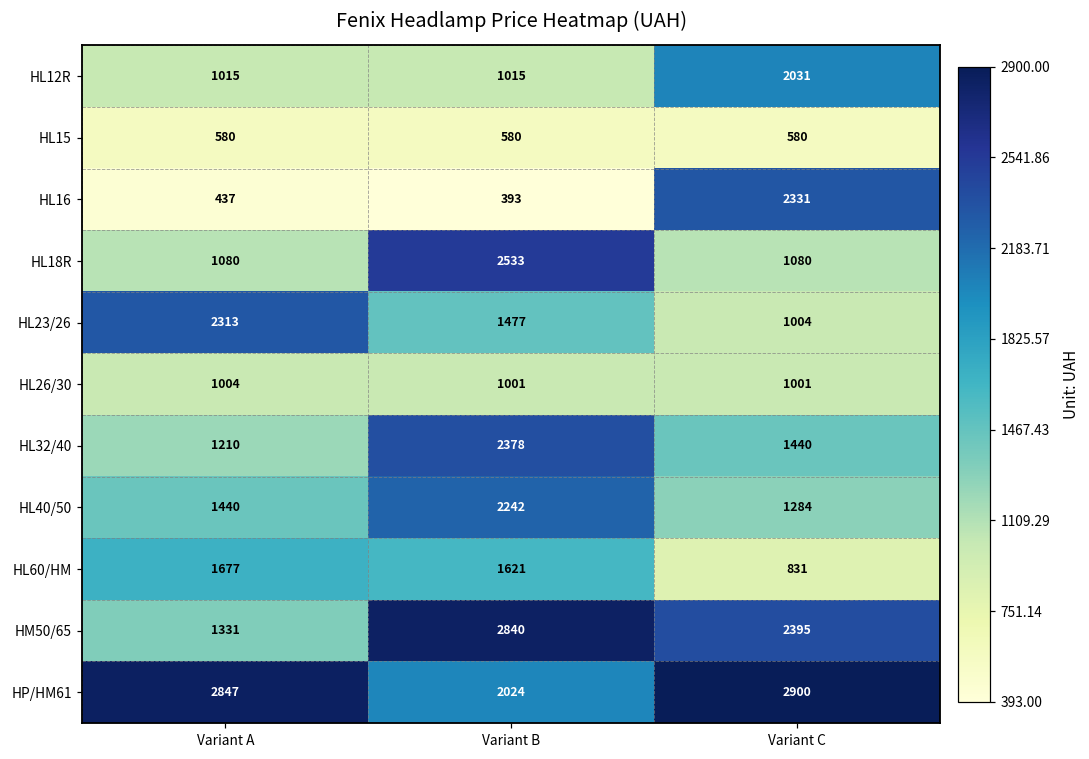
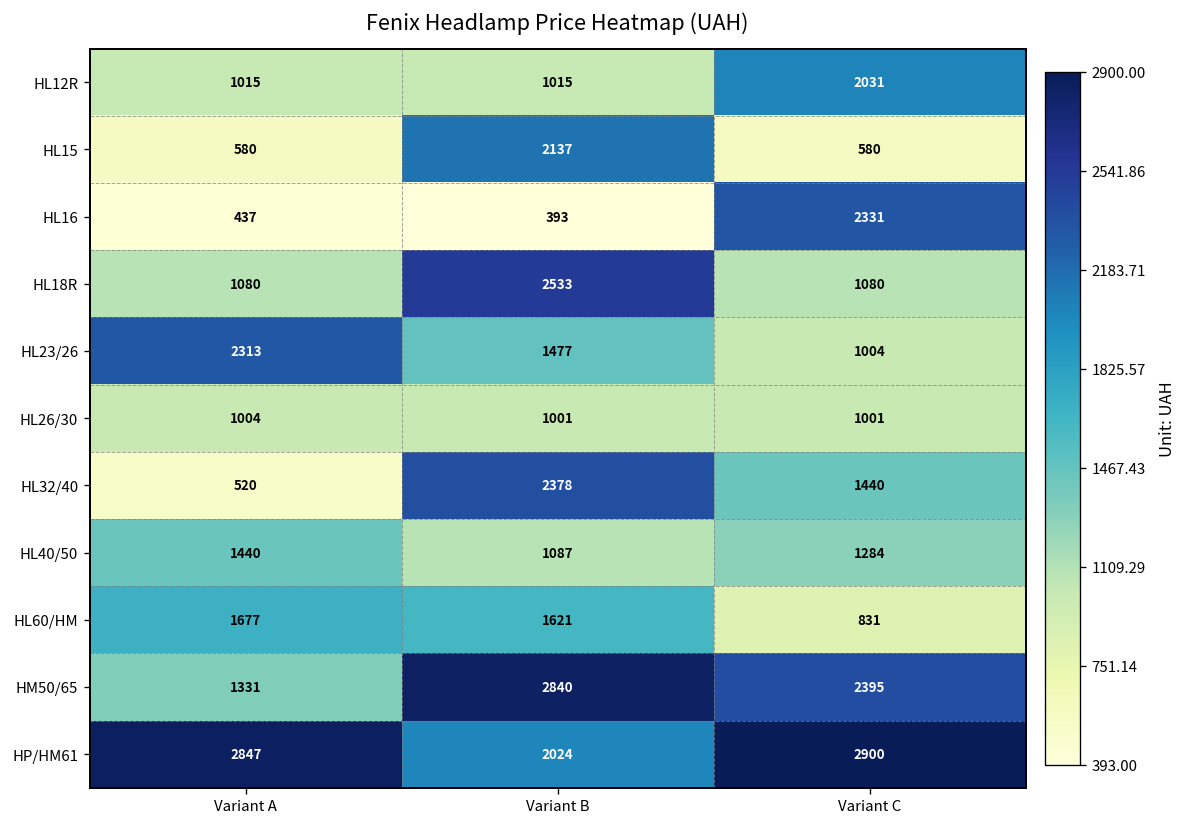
  {
    "HL12R": {
      "Variant A": 1015,
      "Variant B": 1015,
      "Variant C": 2031
    },
    "HL15": {
      "Variant A": 580,
-     "Variant B": 580,
+     "Variant B": 2137,
      "Variant C": 580
    },
    "HL16": {
      "Variant A": 437,
      "Variant B": 393,
      "Variant C": 2331
    },
    "HL18R": {
      "Variant A": 1080,
      "Variant B": 2533,
      "Variant C": 1080
    },
    "HL23/26": {
      "Variant A": 2313,
      "Variant B": 1477,
      "Variant C": 1004
    },
    "HL26/30": {
      "Variant A": 1004,
      "Variant B": 1001,
      "Variant C": 1001
    },
    "HL32/40": {
-     "Variant A": 1210,
+     "Variant A": 520,
      "Variant B": 2378,
      "Variant C": 1440
    },
    "HL40/50": {
      "Variant A": 1440,
-     "Variant B": 2242,
+     "Variant B": 1087,
      "Variant C": 1284
    },
    "HL60/HM": {
      "Variant A": 1677,
      "Variant B": 1621,
      "Variant C": 831
    },
    "HM50/65": {
      "Variant A": 1331,
      "Variant B": 2840,
      "Variant C": 2395
    },
    "HP/HM61": {
      "Variant A": 2847,
      "Variant B": 2024,
      "Variant C": 2900
    }
  }
